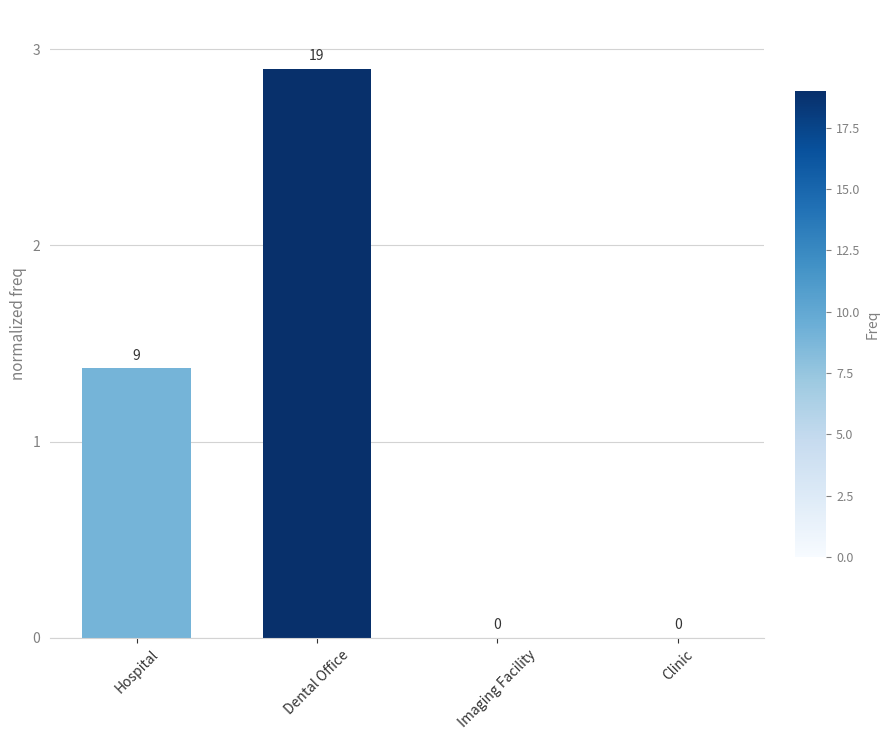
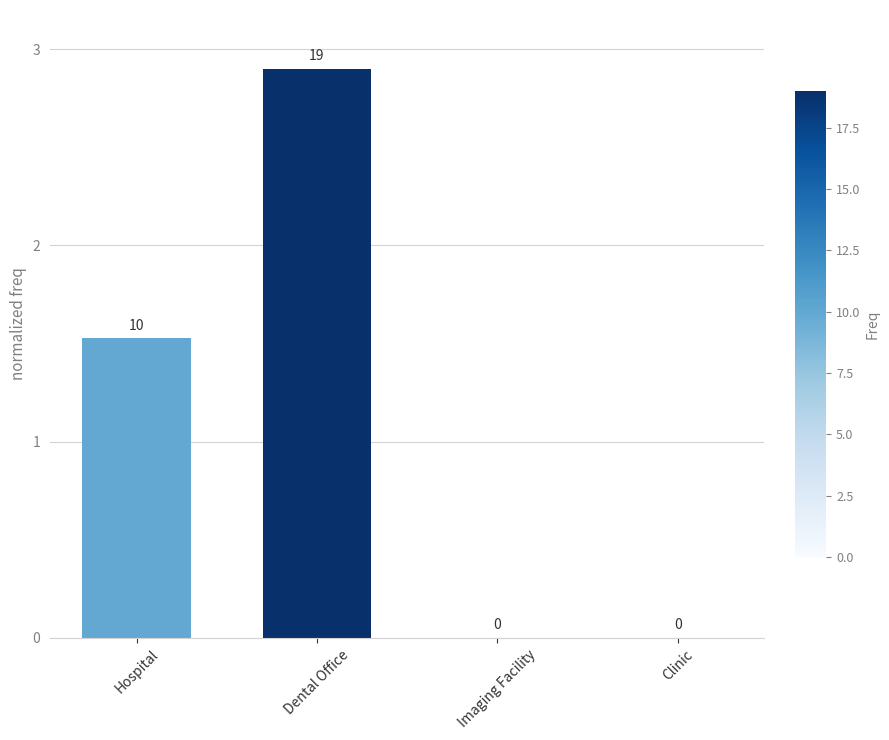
  {
-   "Hospital": 9,
+   "Hospital": 10,
    "Imaging Facility": 0,
    "Clinic": 0
  }
